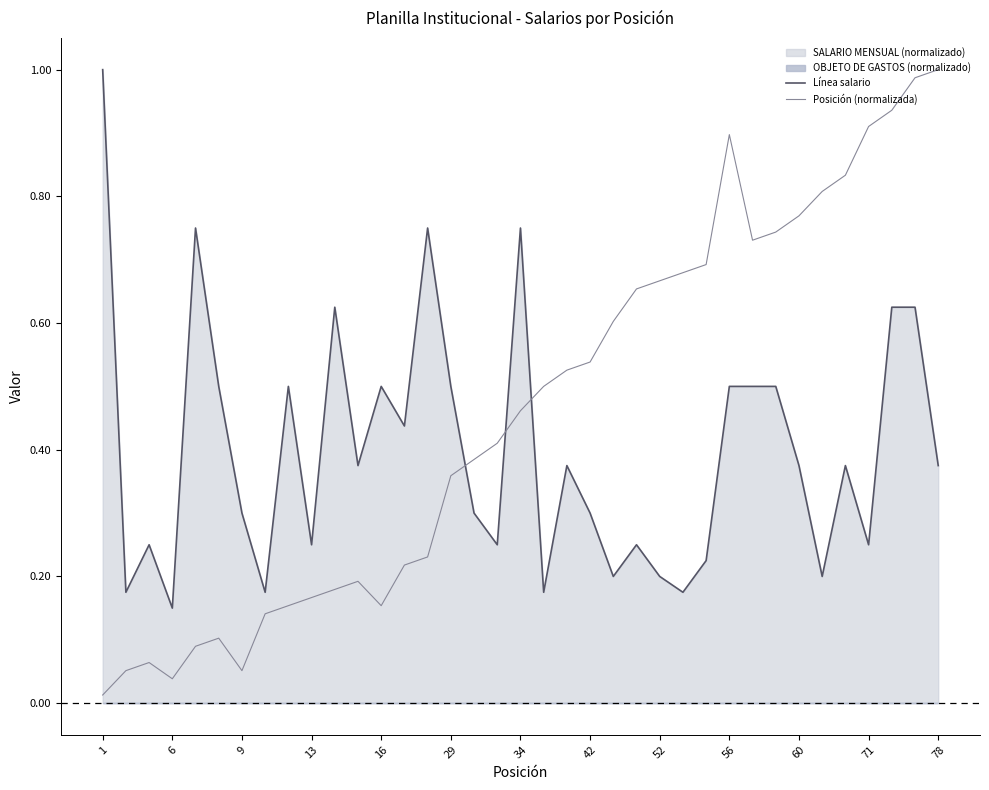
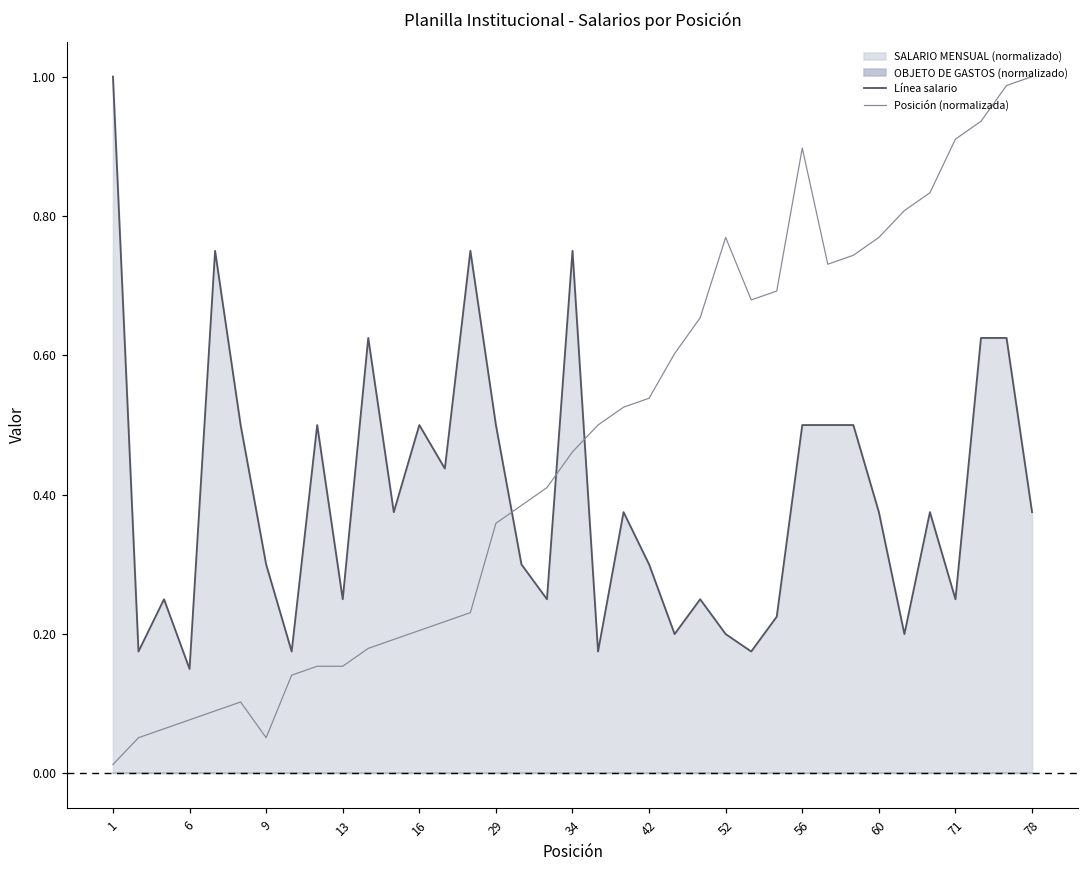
  {
    "Posición (normalizada)": {
      "1": 0.01,
-     "6": 0.04,
+     "6": 0.08,
      "9": 0.05,
-     "13": 0.17,
-     "16": 0.15,
+     "13": 0.15,
+     "16": 0.21,
      "29": 0.36,
      "34": 0.46,
      "42": 0.54,
-     "52": 0.67,
+     "52": 0.77,
      "56": 0.90,
      "60": 0.77,
      "71": 0.91,
      "78": 1.00
    }
  }
